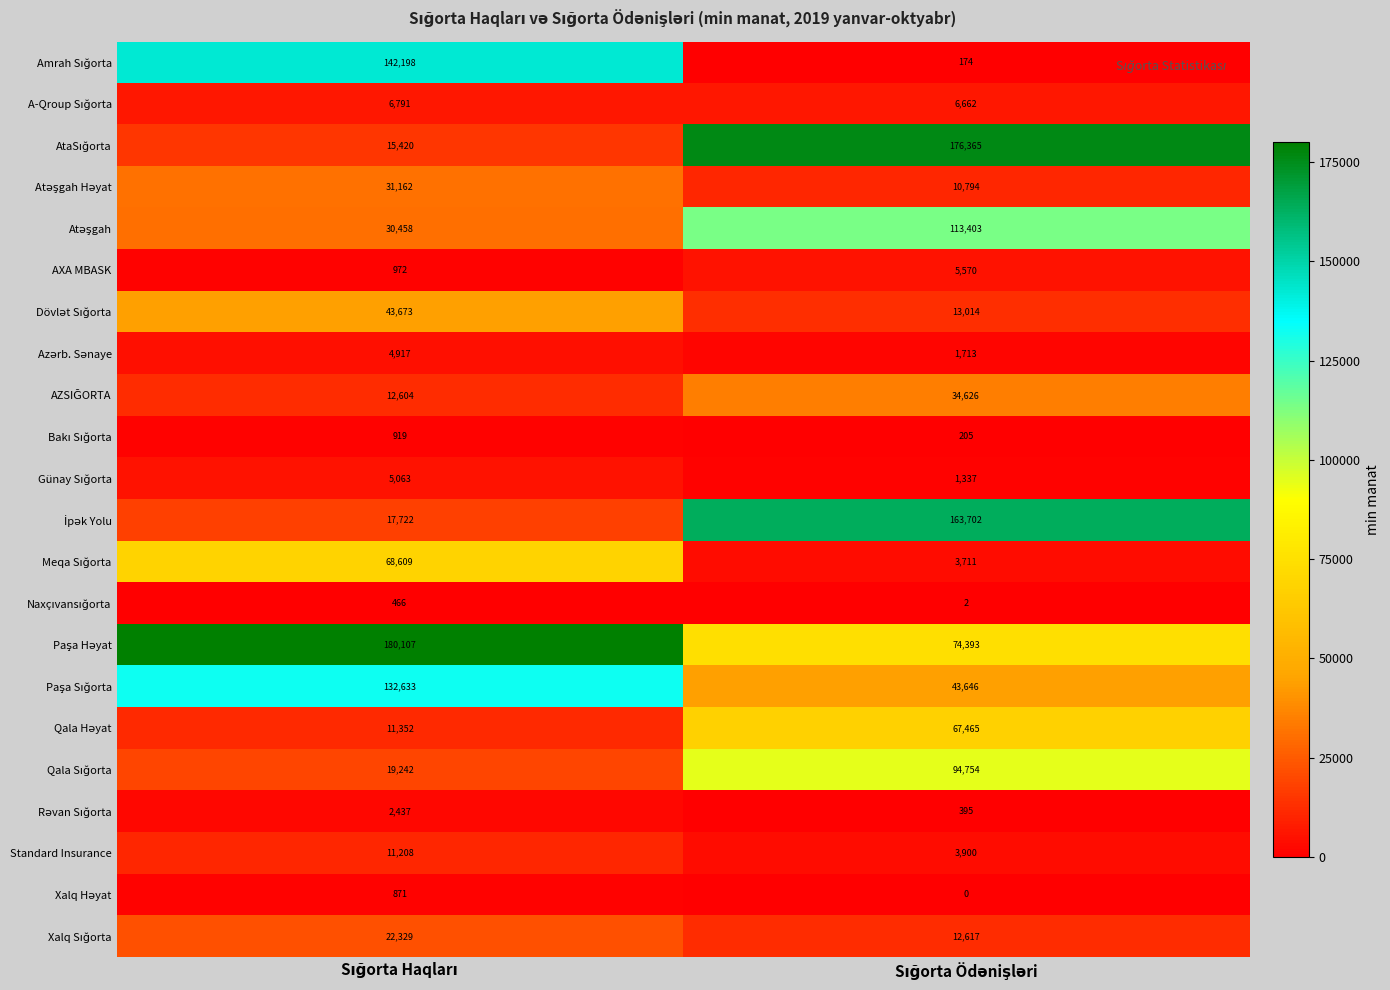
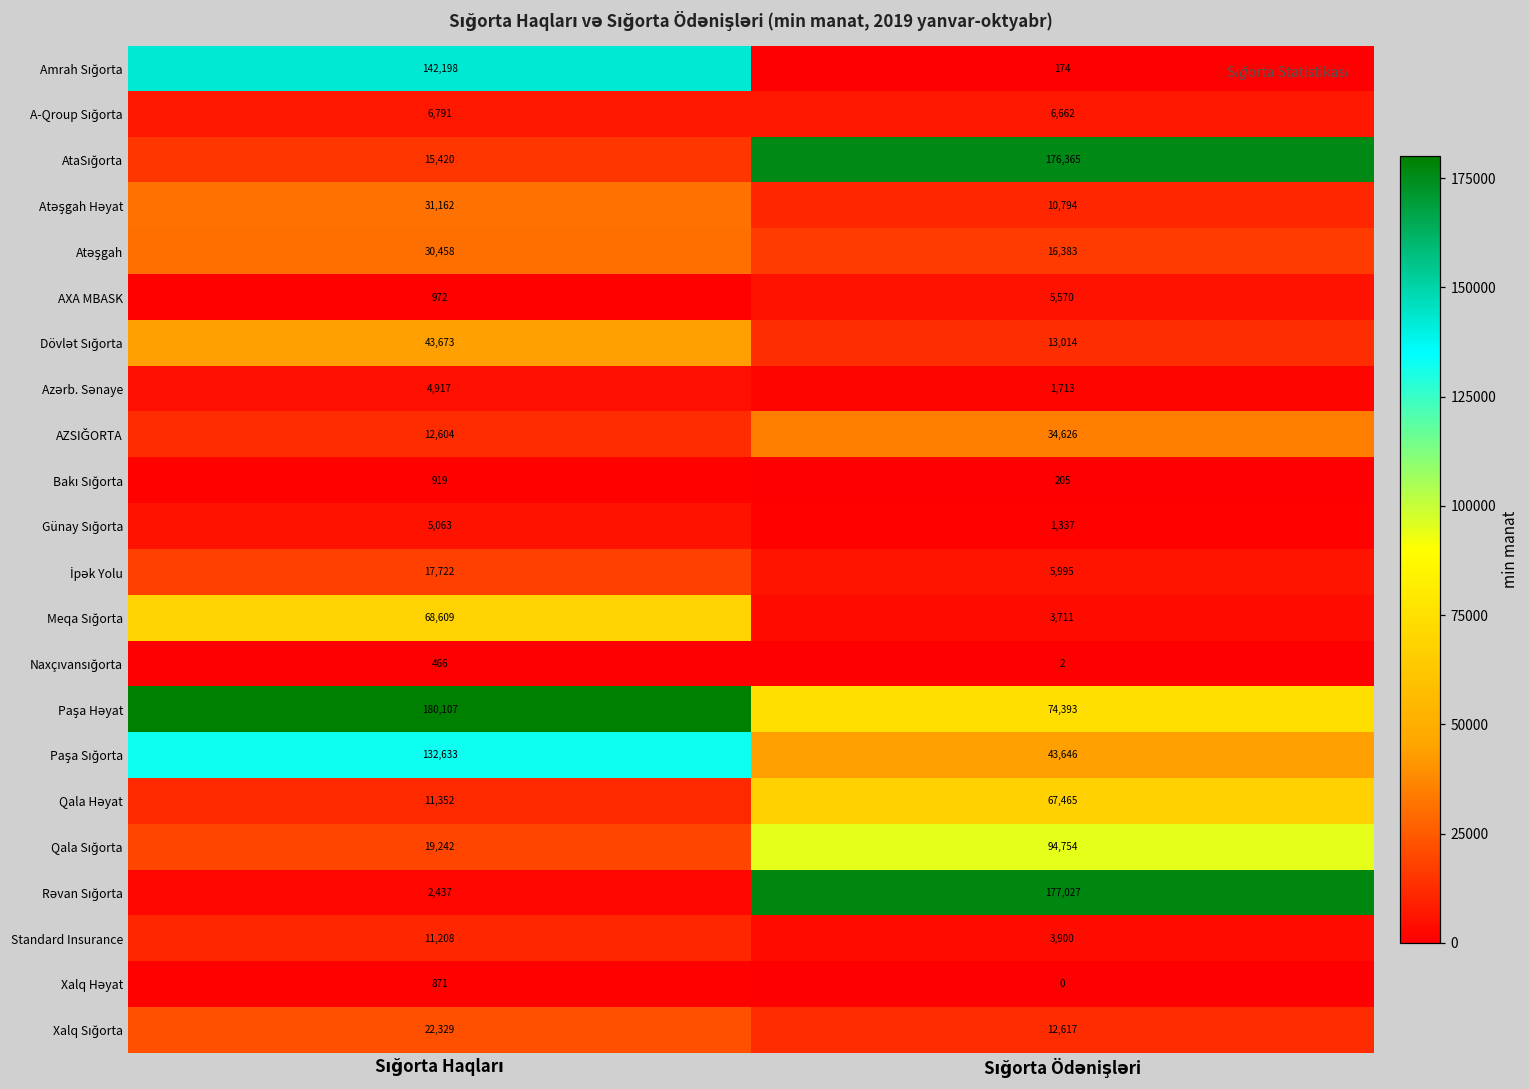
  {
    "Amrah Sığorta": {
      "Sığorta Haqları": "142,198"
    },
    "A-Qroup Sığorta": {
      "Sığorta Haqları": "6,791",
      "Sığorta Ödənişləri": "6,662"
    },
    "AtaSığorta": {
      "Sığorta Haqları": "15,420",
      "Sığorta Ödənişləri": "176,365"
    },
    "Atəşgah Həyat": {
      "Sığorta Haqları": "31,162",
      "Sığorta Ödənişləri": "10,794"
    },
    "Atəşgah": {
      "Sığorta Haqları": "30,458",
-     "Sığorta Ödənişləri": "113,403"
+     "Sığorta Ödənişləri": "16,383"
    },
    "AXA MBASK": {
      "Sığorta Haqları": "972",
      "Sığorta Ödənişləri": "5,570"
    },
    "Dövlət Sığorta": {
      "Sığorta Haqları": "43,673",
      "Sığorta Ödənişləri": "13,014"
    },
    "Azərb. Sənaye": {
      "Sığorta Haqları": "4,917",
      "Sığorta Ödənişləri": "1,713"
    },
    "AZSIĞORTA": {
      "Sığorta Haqları": "12,604",
      "Sığorta Ödənişləri": "34,626"
    },
    "Bakı Sığorta": {
      "Sığorta Haqları": "919",
      "Sığorta Ödənişləri": "205"
    },
    "Günay Sığorta": {
      "Sığorta Haqları": "5,063",
      "Sığorta Ödənişləri": "1,337"
    },
    "İpək Yolu": {
      "Sığorta Haqları": "17,722",
-     "Sığorta Ödənişləri": "163,702"
+     "Sığorta Ödənişləri": "5,995"
    },
    "Meqa Sığorta": {
      "Sığorta Haqları": "68,609",
      "Sığorta Ödənişləri": "3,711"
    },
    "Naxçıvansığorta": {
      "Sığorta Haqları": "466",
      "Sığorta Ödənişləri": "2"
    },
    "Paşa Həyat": {
      "Sığorta Haqları": "180,107",
      "Sığorta Ödənişləri": "74,393"
    },
    "Paşa Sığorta": {
      "Sığorta Haqları": "132,633",
      "Sığorta Ödənişləri": "43,646"
    },
    "Qala Həyat": {
      "Sığorta Haqları": "11,352",
      "Sığorta Ödənişləri": "67,465"
    },
    "Qala Sığorta": {
      "Sığorta Haqları": "19,242",
      "Sığorta Ödənişləri": "94,754"
    },
    "Rəvan Sığorta": {
      "Sığorta Haqları": "2,437",
-     "Sığorta Ödənişləri": "395"
+     "Sığorta Ödənişləri": "177,027"
    },
    "Standard Insurance": {
      "Sığorta Haqları": "11,208",
      "Sığorta Ödənişləri": "3,900"
    },
    "Xalq Həyat": {
      "Sığorta Haqları": "871",
      "Sığorta Ödənişləri": "0"
    },
    "Xalq Sığorta": {
      "Sığorta Haqları": "22,329",
      "Sığorta Ödənişləri": "12,617"
    }
  }
